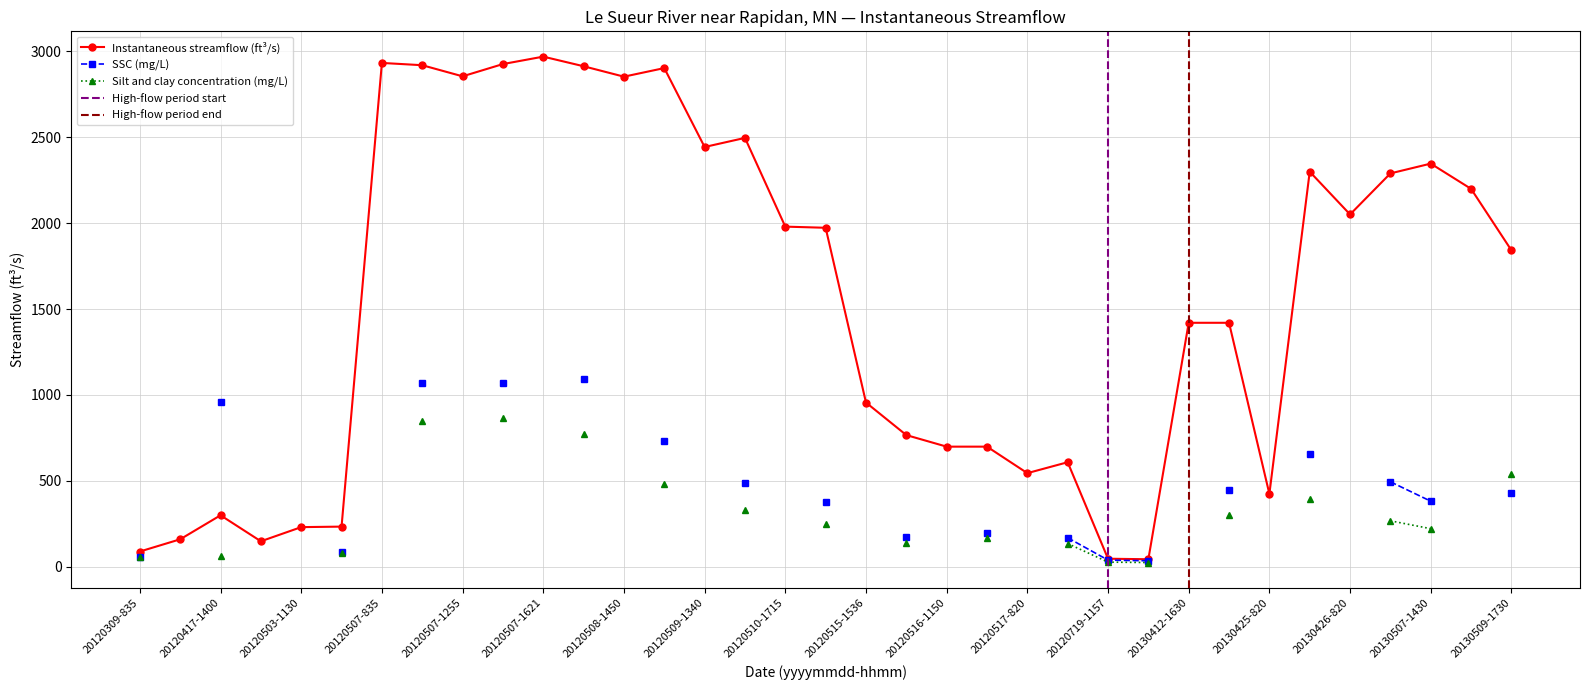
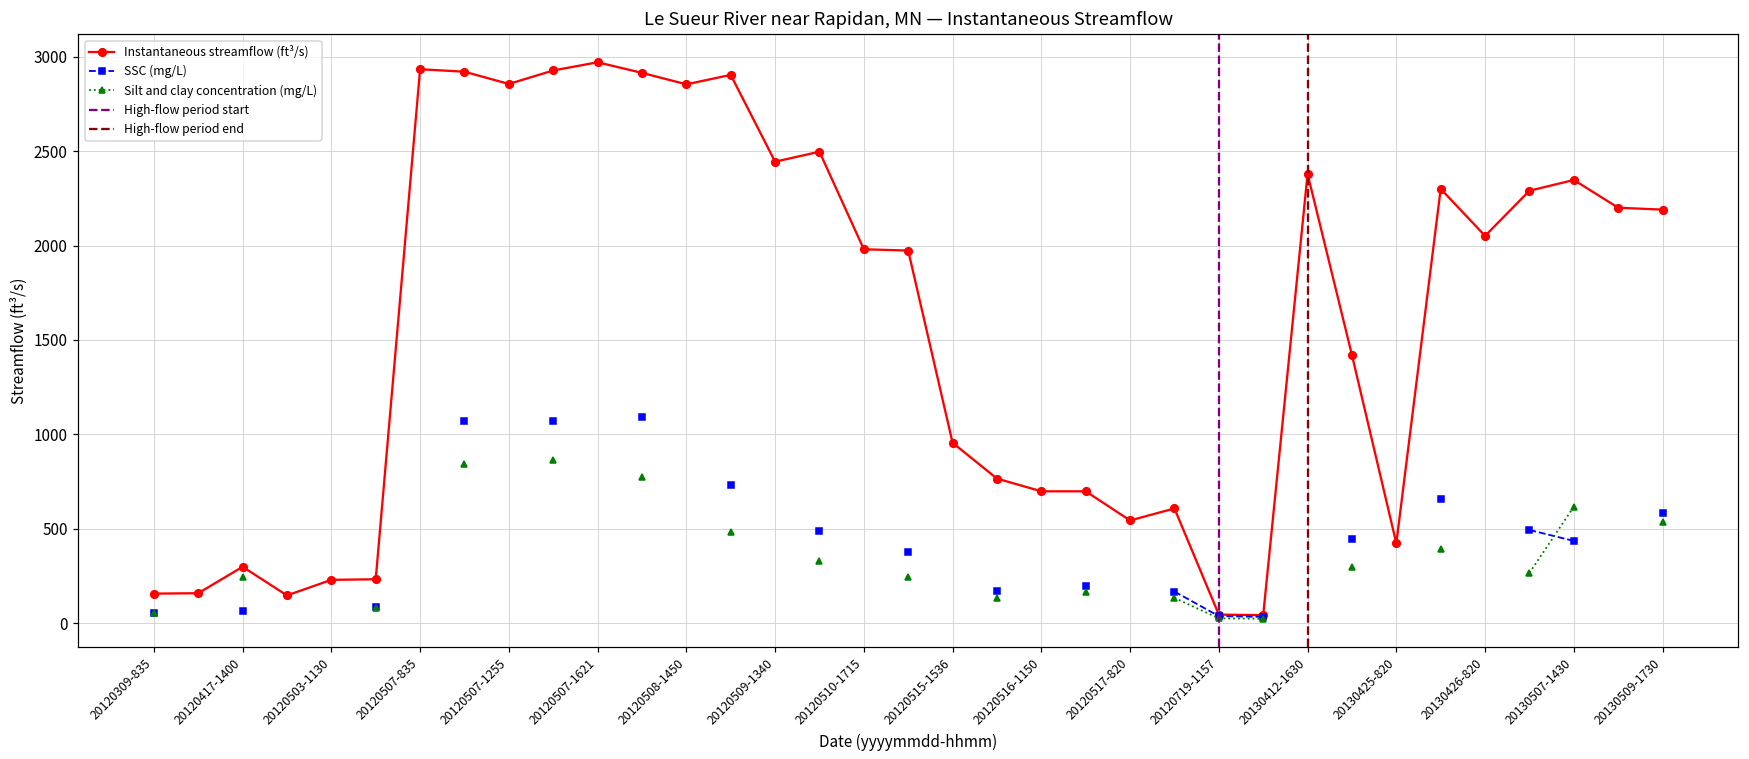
  {
    "Instantaneous streamflow (ft³/s)": {
-     "20120309-835": 90,
+     "20120309-835": 160,
      "20120417-1400": 300,
      "20120503-1130": 230,
      "20120507-835": 2930,
      "20120507-1255": 2860,
      "20120507-1621": 2970,
      "20120508-1450": 2850,
      "20120509-1340": 2440,
      "20120510-1715": 1980,
      "20120515-1536": 960,
      "20120516-1150": 700,
      "20120517-820": 540,
-     "20130412-1630": 1420,
+     "20130412-1630": 2380,
      "20130425-820": 420,
      "20130426-820": 2050,
      "20130507-1430": 2350,
-     "20130509-1730": 1840
+     "20130509-1730": 2190
    },
    "SSC (mg/L)": {
-     "20120417-1400": 960,
-     "20130507-1430": 380,
-     "20130509-1730": 430
+     "20120417-1400": 60,
+     "20130507-1430": 440,
+     "20130509-1730": 590
    },
    "Silt and clay concentration (mg/L)": {
-     "20120417-1400": 60,
-     "20130507-1430": 220,
+     "20120417-1400": 240,
+     "20130507-1430": 620,
      "20130509-1730": 540
    }
  }
